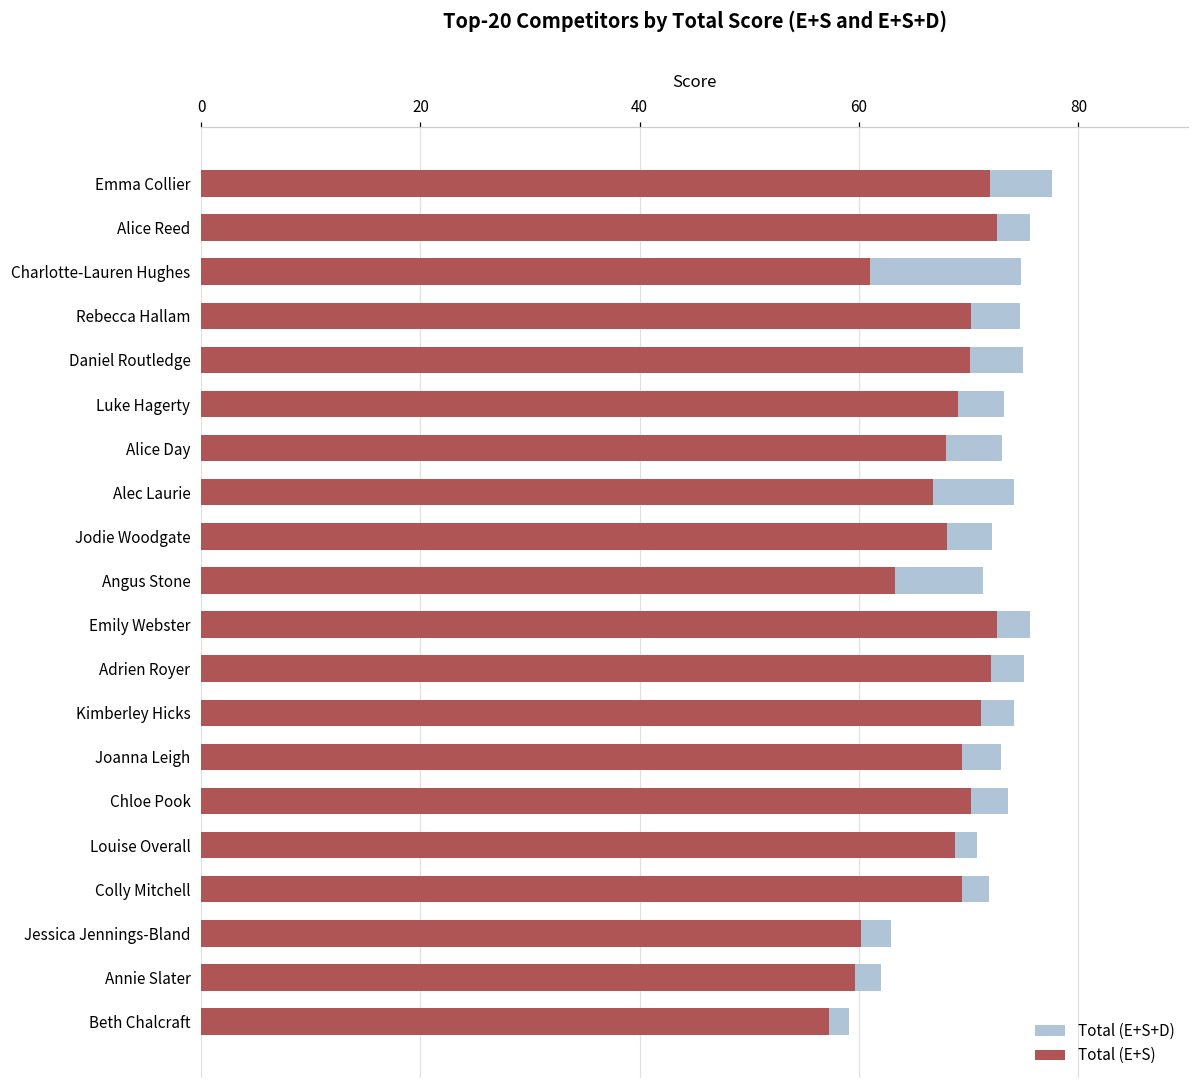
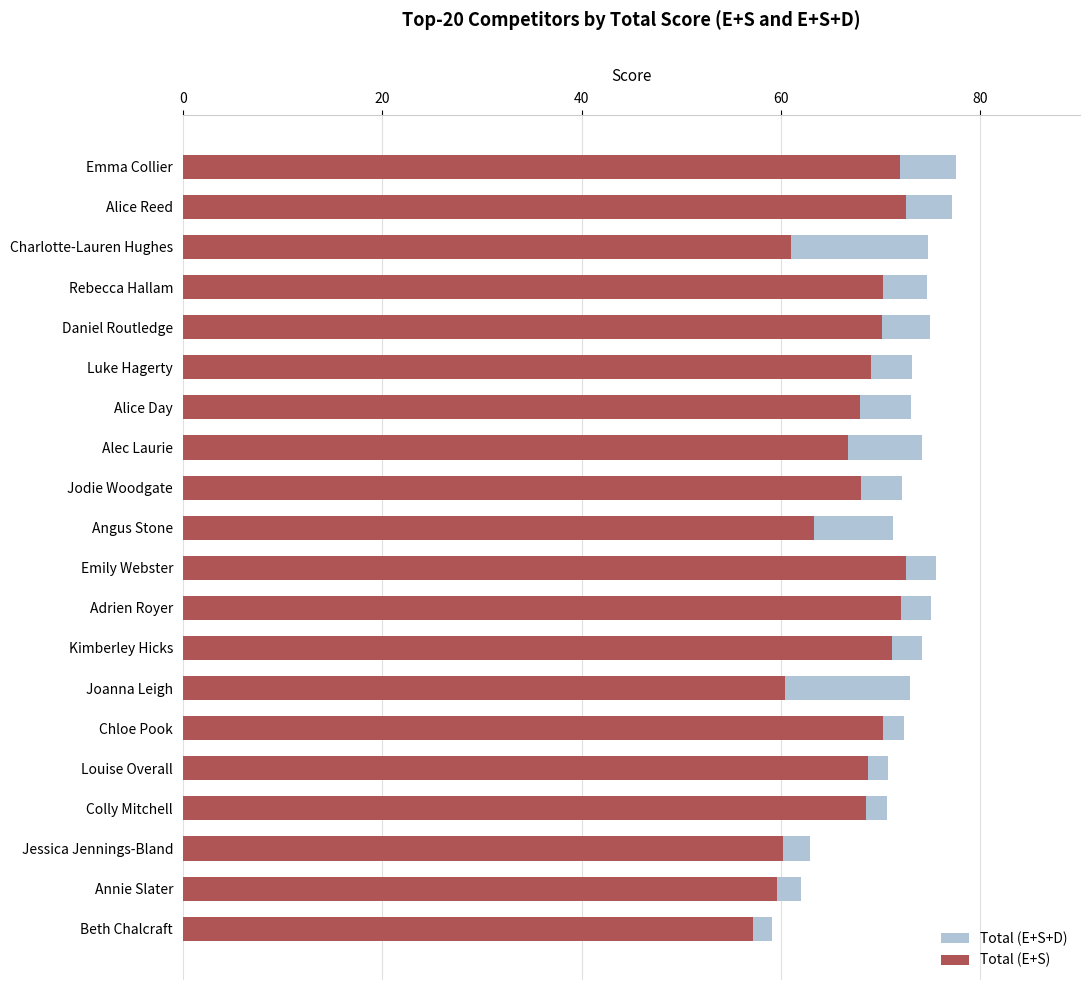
  {
    "Total (E+S+D)": {
      "Emma Collier": 78,
-     "Alice Reed": 76,
+     "Alice Reed": 77,
      "Charlotte-Lauren Hughes": 75,
      "Rebecca Hallam": 75,
      "Daniel Routledge": 75,
      "Luke Hagerty": 73,
      "Alice Day": 73,
      "Alec Laurie": 74,
      "Jodie Woodgate": 72,
      "Angus Stone": 71,
      "Emily Webster": 76,
      "Adrien Royer": 75,
      "Kimberley Hicks": 74,
      "Joanna Leigh": 73,
-     "Chloe Pook": 74,
+     "Chloe Pook": 72,
      "Louise Overall": 71,
-     "Colly Mitchell": 72,
+     "Colly Mitchell": 71,
      "Jessica Jennings-Bland": 63,
      "Annie Slater": 62,
      "Beth Chalcraft": 59
    },
    "Total (E+S)": {
-     "Joanna Leigh": 69,
-     "Colly Mitchell": 69.4
+     "Joanna Leigh": 60,
+     "Colly Mitchell": 68.6
    }
  }
